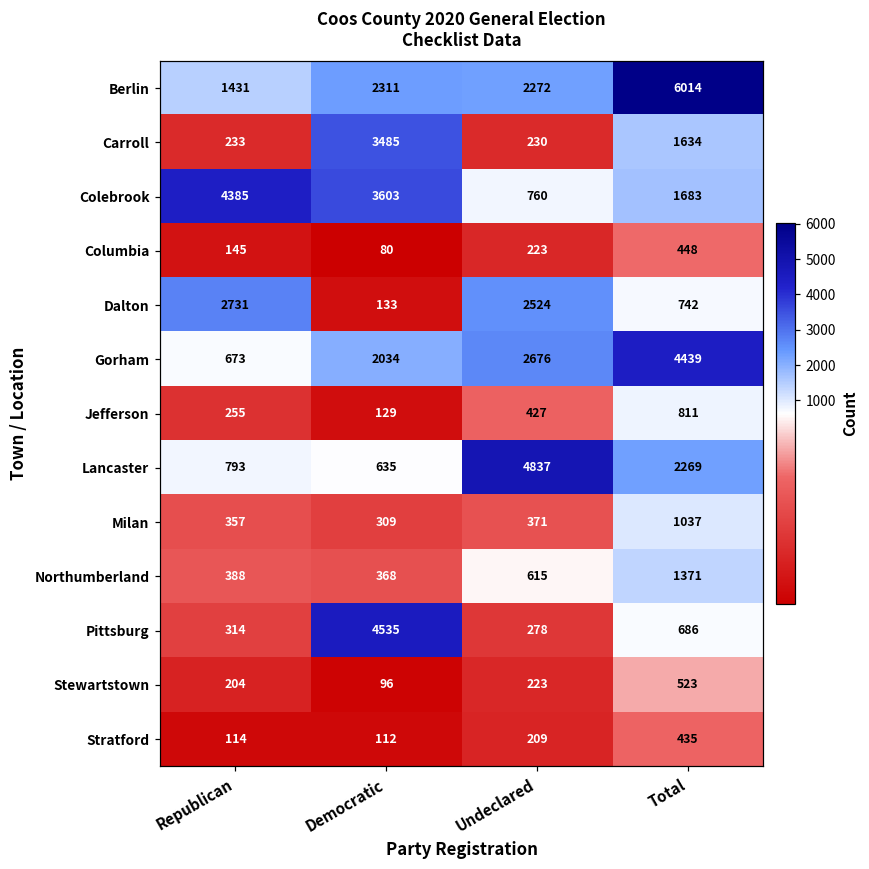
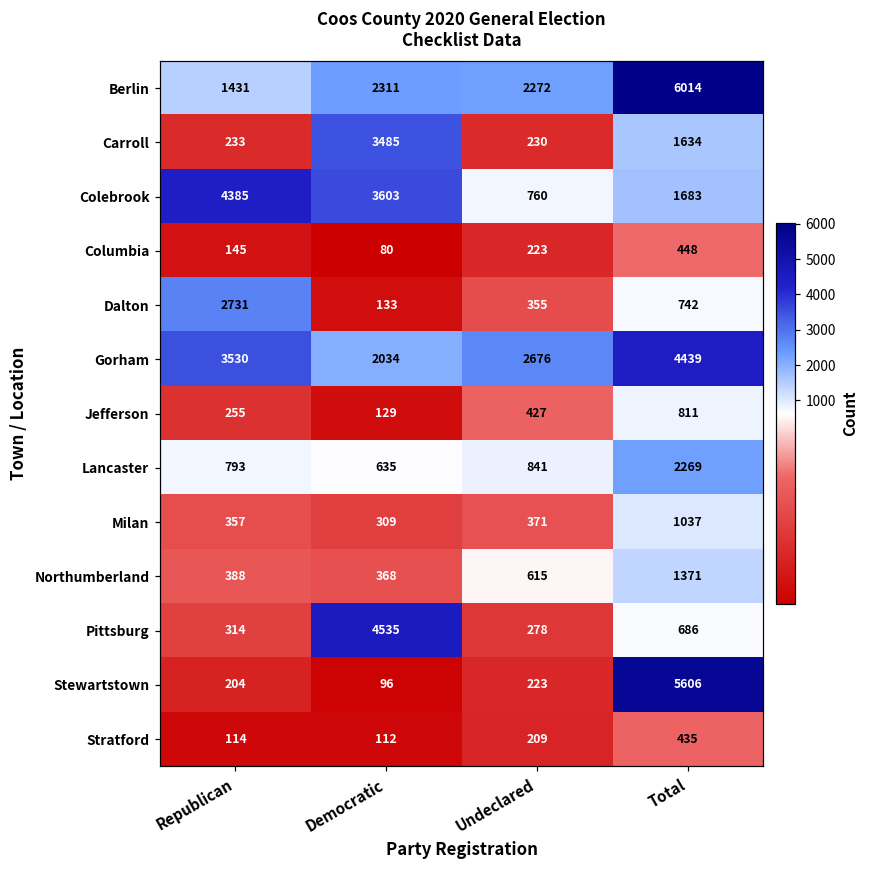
  {
    "Berlin": {
      "Republican": 1431,
      "Democratic": 2311,
      "Undeclared": 2272,
      "Total": 6014
    },
    "Carroll": {
      "Republican": 233,
      "Democratic": 3485,
      "Undeclared": 230,
      "Total": 1634
    },
    "Colebrook": {
      "Republican": 4385,
      "Democratic": 3603,
      "Undeclared": 760,
      "Total": 1683
    },
    "Columbia": {
      "Republican": 145,
      "Democratic": 80,
      "Undeclared": 223,
      "Total": 448
    },
    "Dalton": {
      "Republican": 2731,
      "Democratic": 133,
-     "Undeclared": 2524,
+     "Undeclared": 355,
      "Total": 742
    },
    "Gorham": {
-     "Republican": 673,
+     "Republican": 3530,
      "Democratic": 2034,
      "Undeclared": 2676,
      "Total": 4439
    },
    "Jefferson": {
      "Republican": 255,
      "Democratic": 129,
      "Undeclared": 427,
      "Total": 811
    },
    "Lancaster": {
      "Republican": 793,
      "Democratic": 635,
-     "Undeclared": 4837,
+     "Undeclared": 841,
      "Total": 2269
    },
    "Milan": {
      "Republican": 357,
      "Democratic": 309,
      "Undeclared": 371,
      "Total": 1037
    },
    "Northumberland": {
      "Republican": 388,
      "Democratic": 368,
      "Undeclared": 615,
      "Total": 1371
    },
    "Pittsburg": {
      "Republican": 314,
      "Democratic": 4535,
      "Undeclared": 278,
      "Total": 686
    },
    "Stewartstown": {
      "Republican": 204,
      "Democratic": 96,
      "Undeclared": 223,
-     "Total": 523
+     "Total": 5606
    },
    "Stratford": {
      "Republican": 114,
      "Democratic": 112,
      "Undeclared": 209,
      "Total": 435
    }
  }
